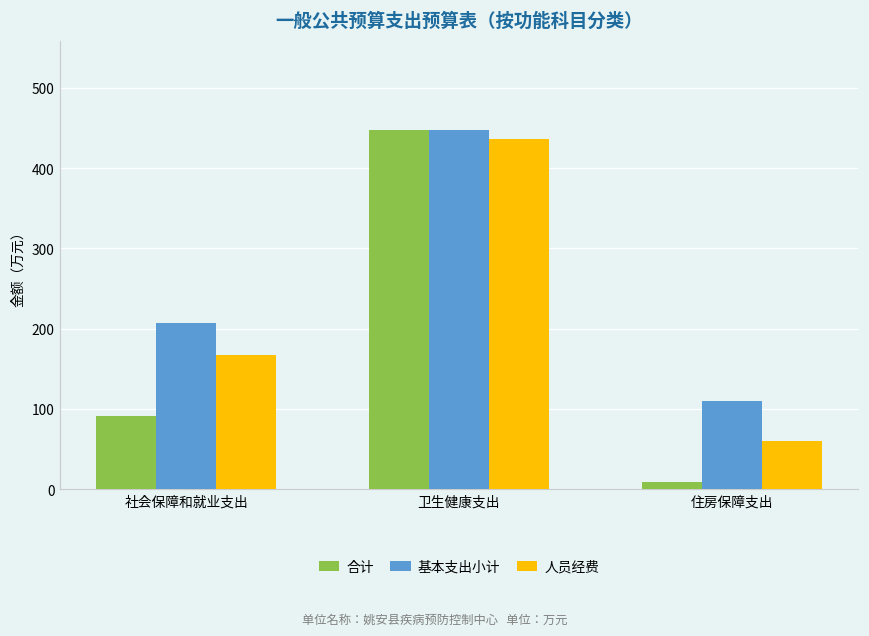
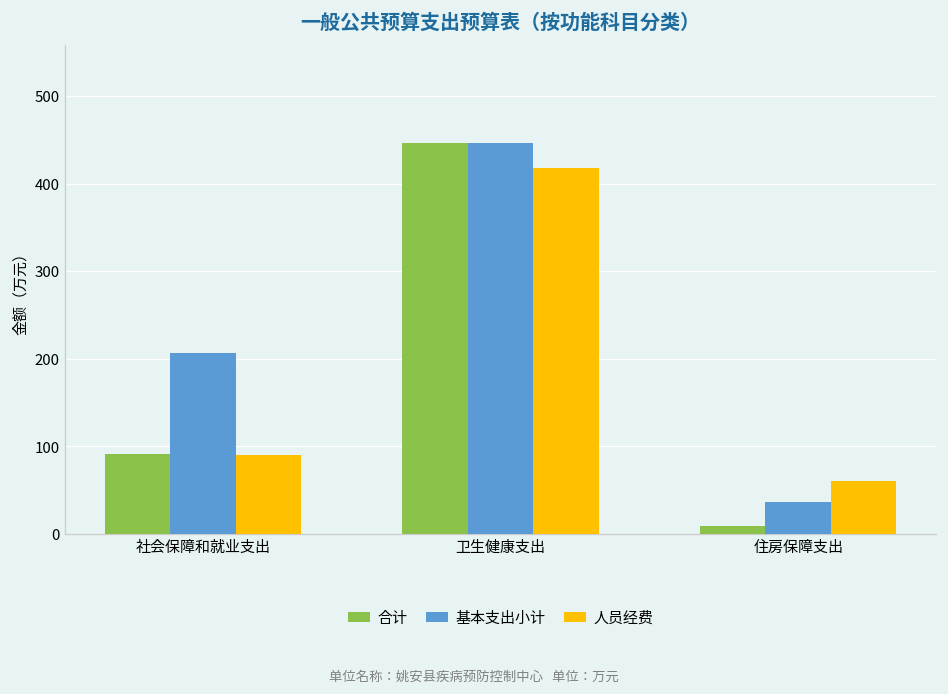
  {
    "合计": {
      "社会保障和就业支出": 90,
      "卫生健康支出": 450,
      "住房保障支出": 10
    },
    "基本支出小计": {
      "社会保障和就业支出": 210,
      "卫生健康支出": 450,
-     "住房保障支出": 110
+     "住房保障支出": 40
    },
    "人员经费": {
-     "社会保障和就业支出": 170,
-     "卫生健康支出": 440,
+     "社会保障和就业支出": 90,
+     "卫生健康支出": 420,
      "住房保障支出": 60
    }
  }
